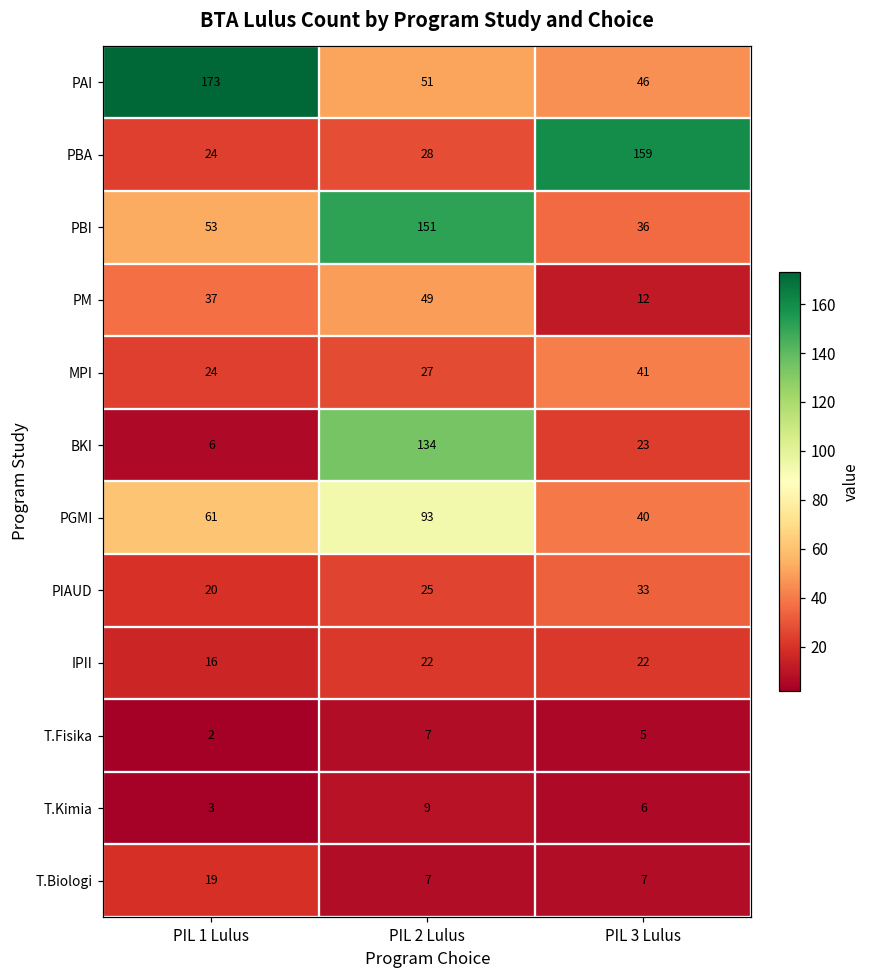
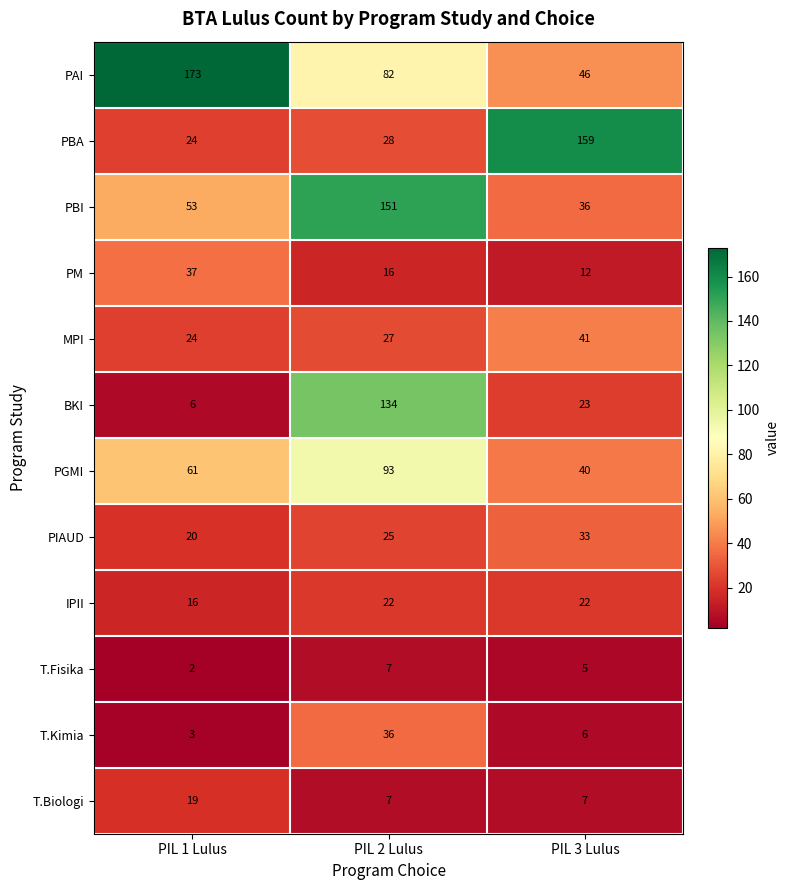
  {
    "PAI": {
      "PIL 1 Lulus": 173,
-     "PIL 2 Lulus": 51,
+     "PIL 2 Lulus": 82,
      "PIL 3 Lulus": 46
    },
    "PBA": {
      "PIL 1 Lulus": 24,
      "PIL 2 Lulus": 28,
      "PIL 3 Lulus": 159
    },
    "PBI": {
      "PIL 1 Lulus": 53,
      "PIL 2 Lulus": 151,
      "PIL 3 Lulus": 36
    },
    "PM": {
      "PIL 1 Lulus": 37,
-     "PIL 2 Lulus": 49,
+     "PIL 2 Lulus": 16,
      "PIL 3 Lulus": 12
    },
    "MPI": {
      "PIL 1 Lulus": 24,
      "PIL 2 Lulus": 27,
      "PIL 3 Lulus": 41
    },
    "BKI": {
      "PIL 1 Lulus": 6,
      "PIL 2 Lulus": 134,
      "PIL 3 Lulus": 23
    },
    "PGMI": {
      "PIL 1 Lulus": 61,
      "PIL 2 Lulus": 93,
      "PIL 3 Lulus": 40
    },
    "PIAUD": {
      "PIL 1 Lulus": 20,
      "PIL 2 Lulus": 25,
      "PIL 3 Lulus": 33
    },
    "IPII": {
      "PIL 1 Lulus": 16,
      "PIL 2 Lulus": 22,
      "PIL 3 Lulus": 22
    },
    "T.Fisika": {
      "PIL 1 Lulus": 2,
      "PIL 2 Lulus": 7,
      "PIL 3 Lulus": 5
    },
    "T.Kimia": {
      "PIL 1 Lulus": 3,
-     "PIL 2 Lulus": 9,
+     "PIL 2 Lulus": 36,
      "PIL 3 Lulus": 6
    },
    "T.Biologi": {
      "PIL 1 Lulus": 19,
      "PIL 2 Lulus": 7,
      "PIL 3 Lulus": 7
    }
  }
